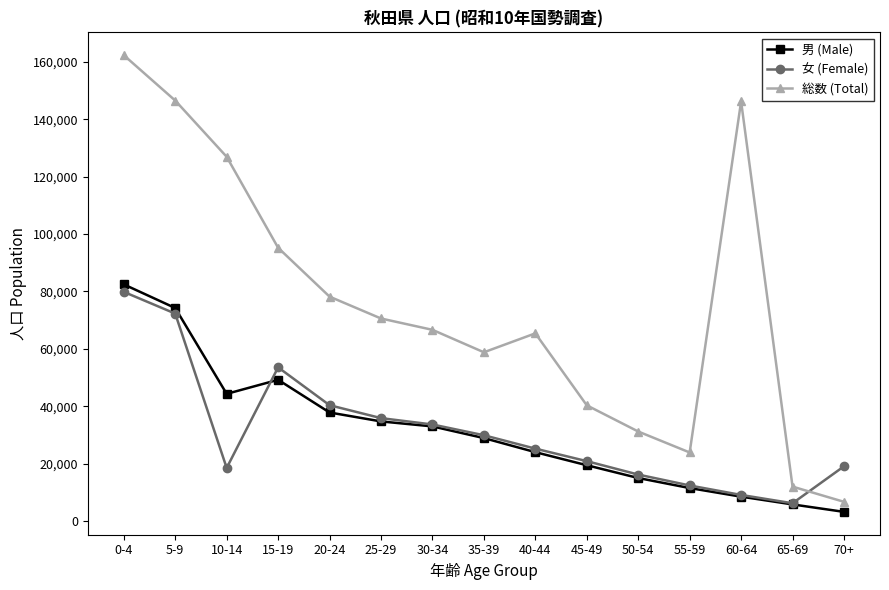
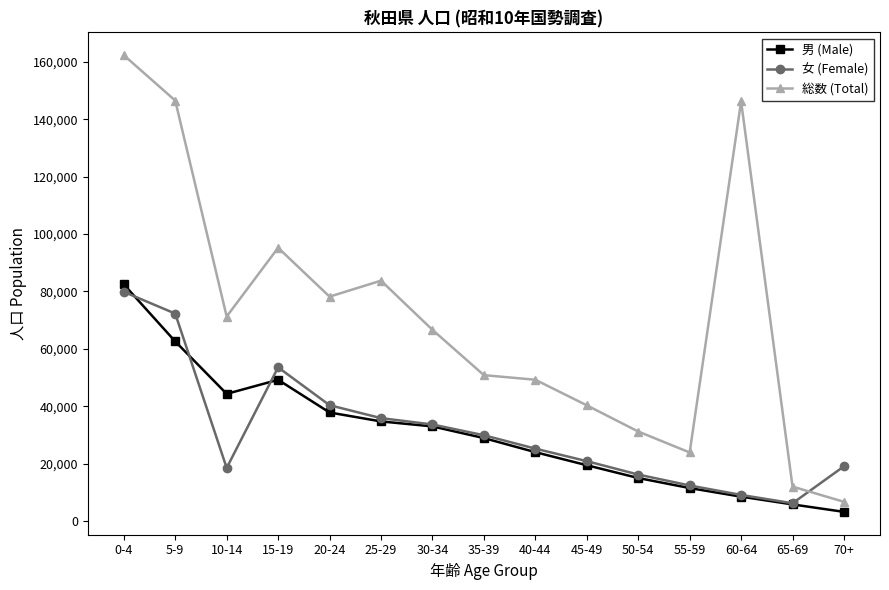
  {
    "男 (Male)": {
      "0-4": "82,000",
-     "5-9": "74,000",
+     "5-9": "63,000",
      "10-14": "44,000",
      "15-19": "49,000",
      "20-24": "38,000",
      "25-29": "35,000",
      "35-39": "29,000",
      "40-44": "24,000",
      "45-49": "19,000",
      "50-54": "15,000",
      "55-59": "12,000",
      "70+": "3,000"
    },
    "女 (Female)": {
      "0-4": "80,000",
      "5-9": "72,000",
      "10-14": "19,000",
      "15-19": "54,000",
      "20-24": "40,000",
      "25-29": "36,000",
      "35-39": "30,000",
      "40-44": "25,000",
      "45-49": "21,000",
      "50-54": "16,000",
      "55-59": "12,000",
      "70+": "19,000"
    },
    "総数 (Total)": {
      "0-4": "162,000",
      "5-9": "147,000",
-     "10-14": "127,000",
+     "10-14": "71,000",
      "15-19": "95,000",
      "20-24": "78,000",
-     "25-29": "71,000",
+     "25-29": "84,000",
      "30-34": "67,000",
-     "35-39": "59,000",
-     "40-44": "65,000",
+     "35-39": "51,000",
+     "40-44": "49,000",
      "45-49": "40,000",
      "50-54": "31,000",
      "55-59": "24,000",
      "60-64": "146,000",
      "65-69": "12,000",
      "70+": "7,000"
    }
  }
